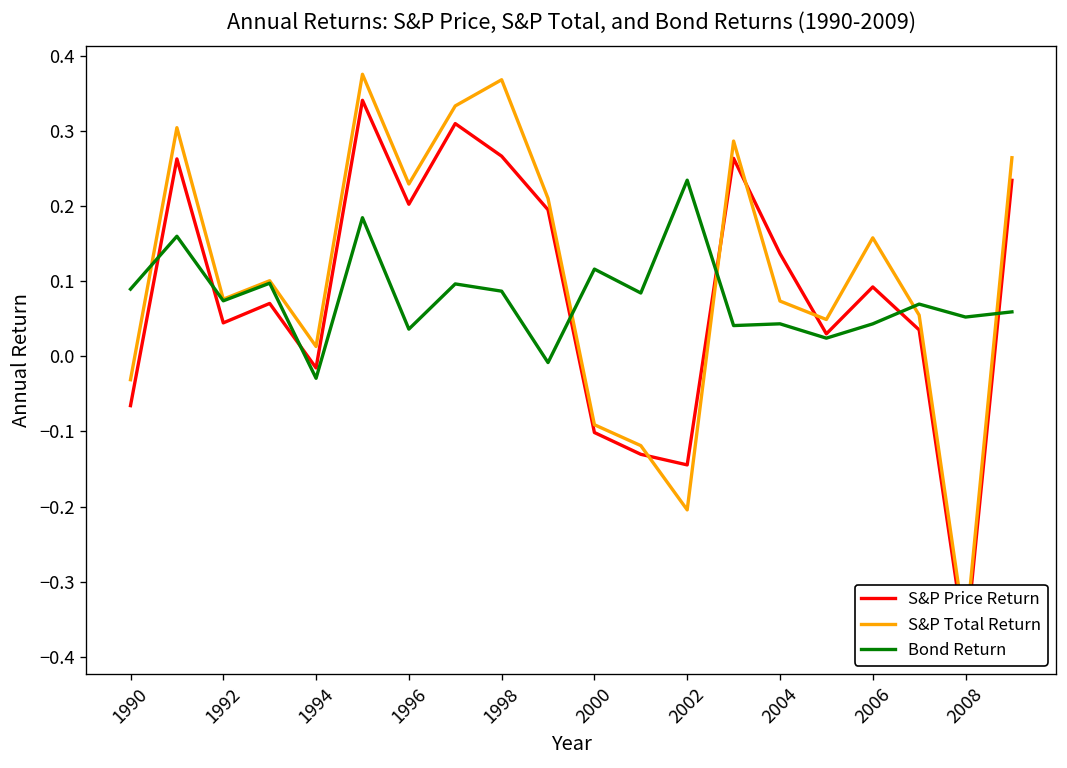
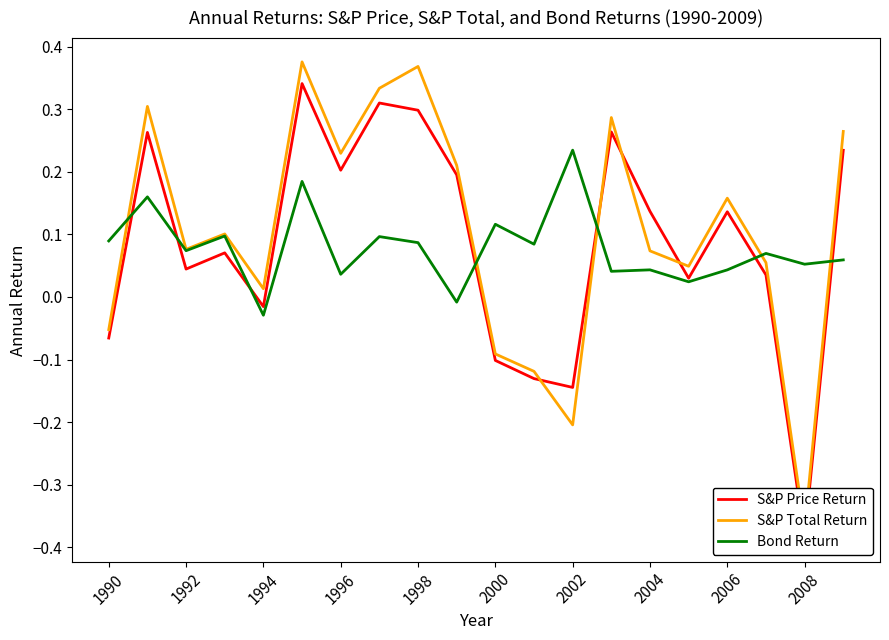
  {
    "S&P Price Return": {
      "1990": -0.07,
      "1992": 0.04,
      "1994": -0.02,
      "1996": 0.20,
-     "1998": 0.27,
+     "1998": 0.30,
      "2000": -0.10,
      "2002": -0.14,
      "2004": 0.14,
-     "2006": 0.09
+     "2006": 0.14
    },
    "S&P Total Return": {
-     "1990": -0.03,
+     "1990": -0.05,
      "1994": 0.01,
      "1996": 0.23,
      "1998": 0.37,
      "2000": -0.09,
      "2002": -0.20,
      "2004": 0.07,
      "2006": 0.16
    },
    "Bond Return": {
      "1990": 0.09,
      "1994": -0.03,
      "1996": 0.04,
      "1998": 0.09,
      "2000": 0.12,
      "2002": 0.23,
      "2004": 0.04,
      "2006": 0.04,
      "2008": 0.05
    }
  }
